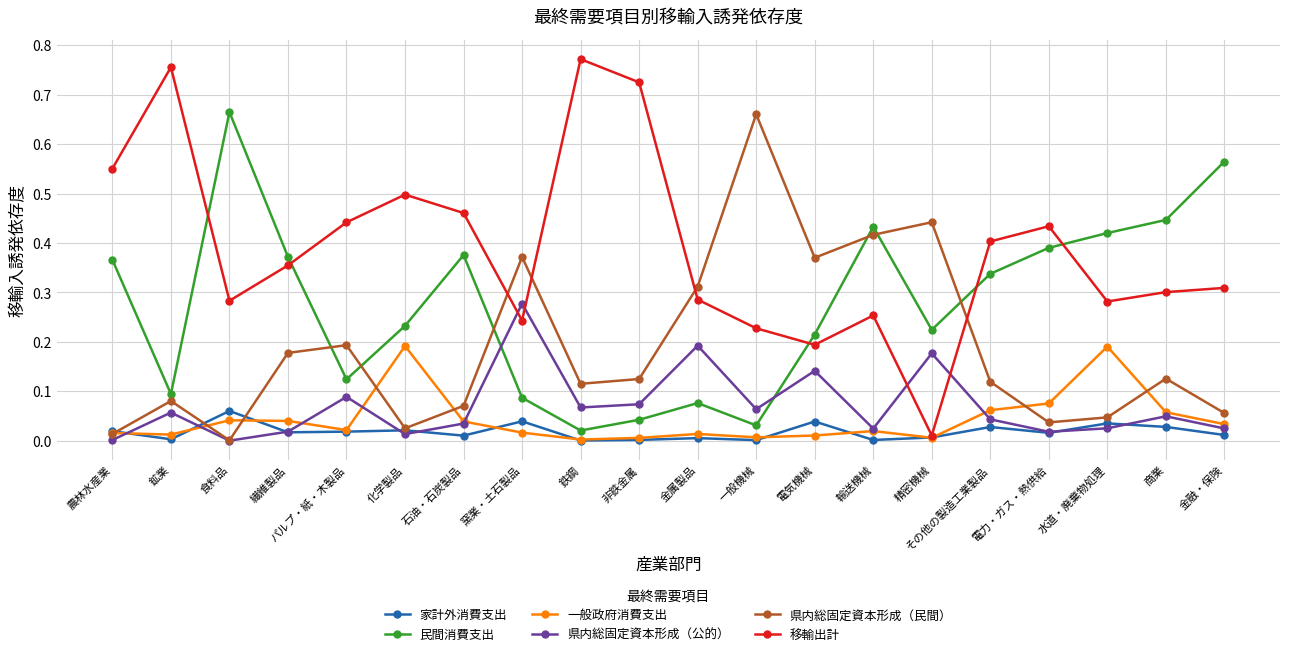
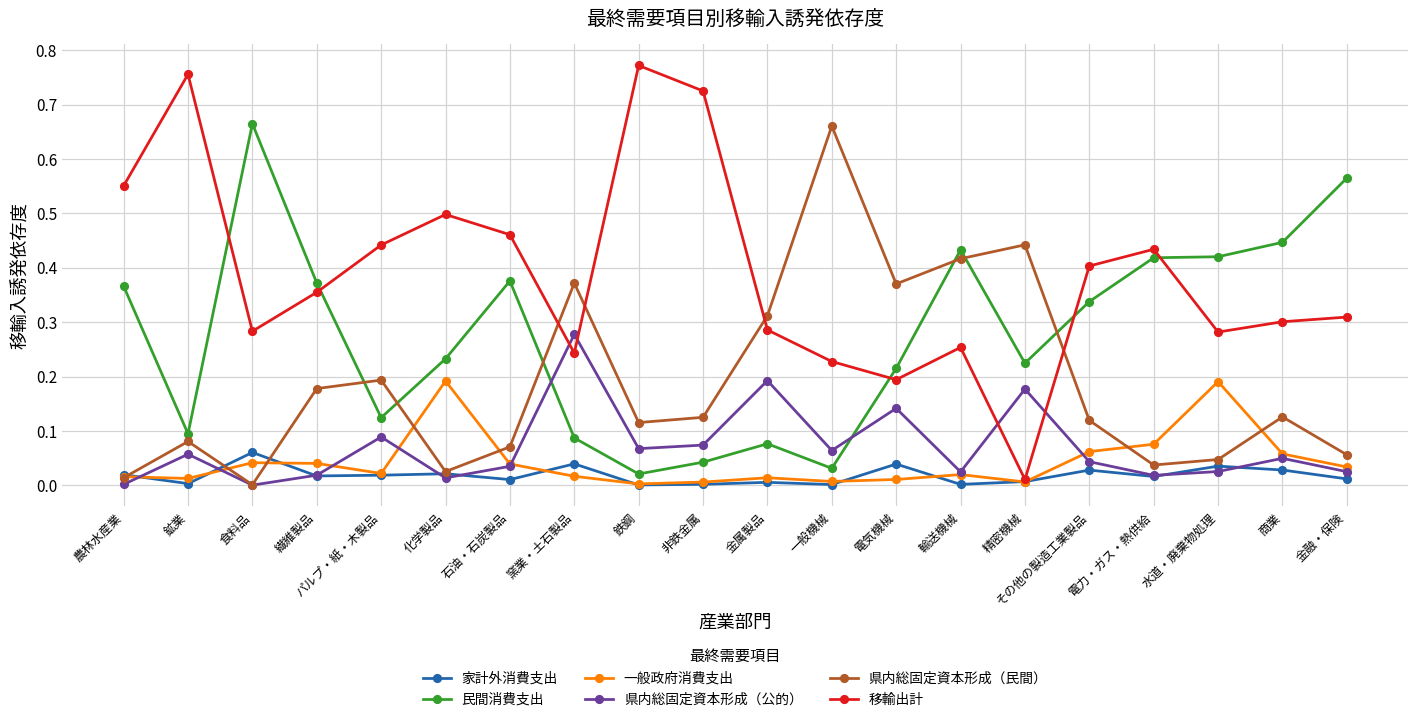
  {
    "家計外消費支出": {
      "鉱業": 0.00,
      "食料品": 0.06,
      "石油・石炭製品": 0.01,
      "窯業・土石製品": 0.04,
      "金属製品": 0.01,
      "一般機械": 0.00,
      "電気機械": 0.04,
      "輸送機械": 0.00,
      "その他の製造工業製品": 0.03,
      "水道・廃棄物処理": 0.04,
      "商業": 0.03,
      "金融・保険": 0.01
    },
    "民間消費支出": {
      "農林水産業": 0.37,
      "鉱業": 0.09,
      "食料品": 0.66,
      "繊維製品": 0.37,
      "パルプ・紙・木製品": 0.12,
      "化学製品": 0.23,
      "石油・石炭製品": 0.38,
      "窯業・土石製品": 0.09,
      "鉄鋼": 0.02,
      "非鉄金属": 0.04,
      "金属製品": 0.08,
      "一般機械": 0.03,
      "電気機械": 0.22,
      "輸送機械": 0.43,
      "精密機械": 0.22,
      "その他の製造工業製品": 0.34,
-     "電力・ガス・熱供給": 0.39,
+     "電力・ガス・熱供給": 0.42,
      "水道・廃棄物処理": 0.42,
      "商業": 0.45,
      "金融・保険": 0.56
    },
    "一般政府消費支出": {
      "鉱業": 0.01,
      "食料品": 0.04,
      "繊維製品": 0.04,
      "化学製品": 0.19,
      "窯業・土石製品": 0.02,
      "金属製品": 0.01,
      "一般機械": 0.01,
      "電気機械": 0.01,
      "その他の製造工業製品": 0.06,
      "電力・ガス・熱供給": 0.08,
      "水道・廃棄物処理": 0.19,
      "商業": 0.06,
      "金融・保険": 0.03
    },
    "県内総固定資本形成（公的）": {
      "農林水産業": 0.00,
      "鉱業": 0.06,
      "パルプ・紙・木製品": 0.09,
      "化学製品": 0.01,
      "窯業・土石製品": 0.28,
      "鉄鋼": 0.07,
      "非鉄金属": 0.07,
      "金属製品": 0.19,
      "一般機械": 0.06,
      "電気機械": 0.14,
      "精密機械": 0.18,
      "その他の製造工業製品": 0.04,
      "水道・廃棄物処理": 0.03,
      "商業": 0.05,
      "金融・保険": 0.03
    },
    "県内総固定資本形成（民間）": {
      "鉱業": 0.08,
      "繊維製品": 0.18,
      "パルプ・紙・木製品": 0.19,
      "石油・石炭製品": 0.07,
      "窯業・土石製品": 0.37,
      "鉄鋼": 0.12,
      "非鉄金属": 0.13,
      "金属製品": 0.31,
      "一般機械": 0.66,
      "電気機械": 0.37,
      "輸送機械": 0.42,
      "精密機械": 0.44,
      "その他の製造工業製品": 0.12,
      "電力・ガス・熱供給": 0.04,
      "水道・廃棄物処理": 0.05,
      "商業": 0.13,
      "金融・保険": 0.06
    },
    "移輸出計": {
      "農林水産業": 0.55,
      "鉱業": 0.76,
      "食料品": 0.28,
      "繊維製品": 0.35,
      "パルプ・紙・木製品": 0.44,
      "化学製品": 0.50,
      "石油・石炭製品": 0.46,
      "窯業・土石製品": 0.24,
      "鉄鋼": 0.77,
      "非鉄金属": 0.73,
      "金属製品": 0.29,
      "一般機械": 0.23,
      "電気機械": 0.19,
      "輸送機械": 0.25,
      "その他の製造工業製品": 0.40,
      "電力・ガス・熱供給": 0.43,
      "水道・廃棄物処理": 0.28,
      "商業": 0.30,
      "金融・保険": 0.31
    }
  }
